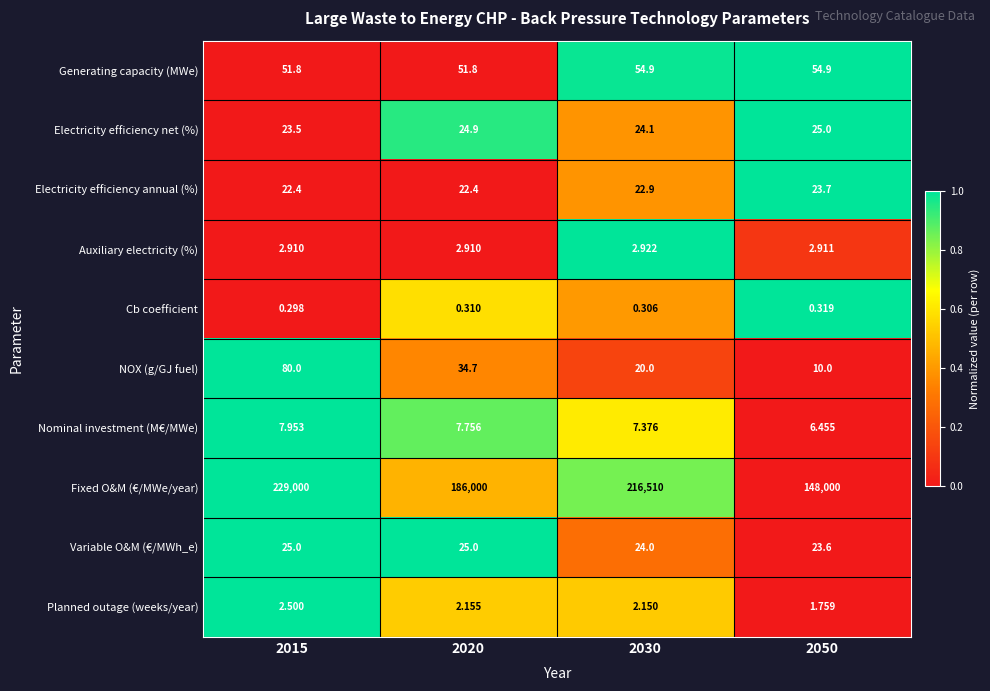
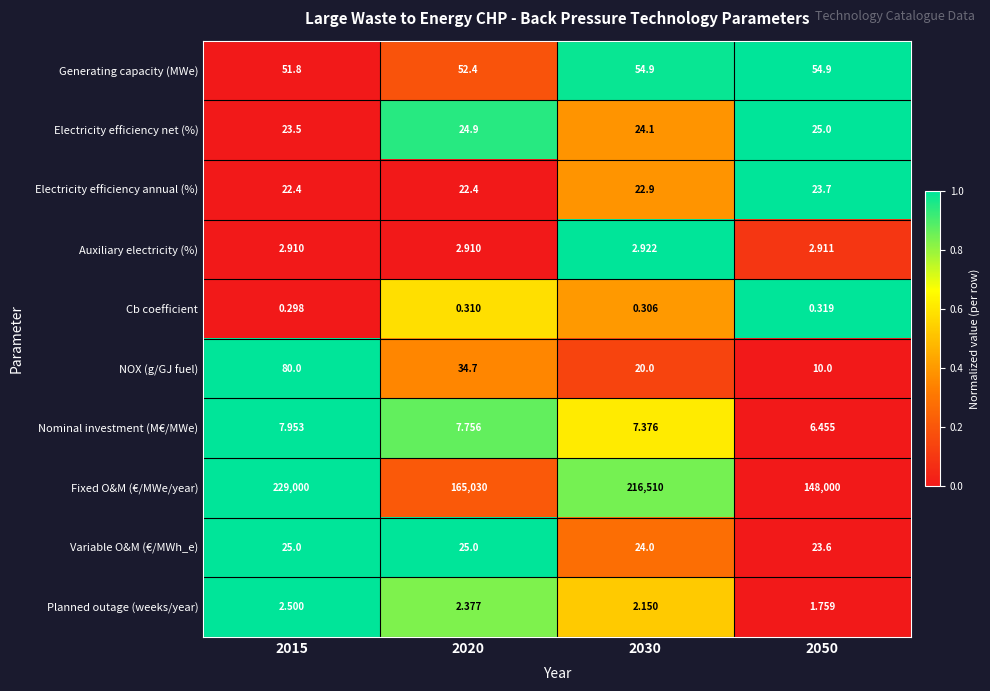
  {
    "Generating capacity (MWe)": {
      "2015": "51.8",
-     "2020": "51.8",
+     "2020": "52.4",
      "2030": "54.9",
      "2050": "54.9"
    },
    "Electricity efficiency net (%)": {
      "2015": "23.5",
      "2020": "24.9",
      "2030": "24.1",
      "2050": "25.0"
    },
    "Electricity efficiency annual (%)": {
      "2015": "22.4",
      "2020": "22.4",
      "2030": "22.9",
      "2050": "23.7"
    },
    "Auxiliary electricity (%)": {
      "2015": "2.910",
      "2020": "2.910",
      "2030": "2.922",
      "2050": "2.911"
    },
    "Cb coefficient": {
      "2015": "0.298",
      "2020": "0.310",
      "2030": "0.306",
      "2050": "0.319"
    },
    "NOX (g/GJ fuel)": {
      "2015": "80.0",
      "2020": "34.7",
      "2030": "20.0",
      "2050": "10.0"
    },
    "Nominal investment (M€/MWe)": {
      "2015": "7.953",
      "2020": "7.756",
      "2030": "7.376",
      "2050": "6.455"
    },
    "Fixed O&M (€/MWe/year)": {
      "2015": "229,000",
-     "2020": "186,000",
+     "2020": "165,030",
      "2030": "216,510",
      "2050": "148,000"
    },
    "Variable O&M (€/MWh_e)": {
      "2015": "25.0",
      "2020": "25.0",
      "2030": "24.0",
      "2050": "23.6"
    },
    "Planned outage (weeks/year)": {
      "2015": "2.500",
-     "2020": "2.155",
+     "2020": "2.377",
      "2030": "2.150",
      "2050": "1.759"
    }
  }
